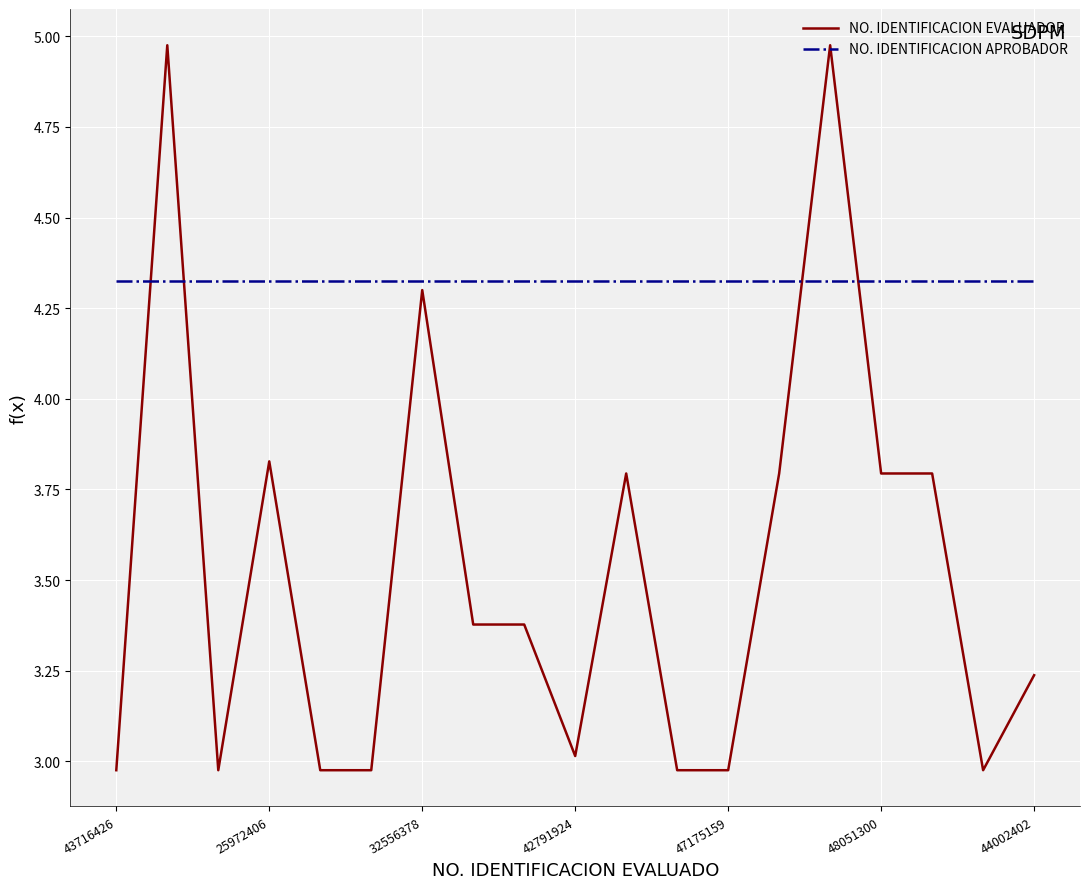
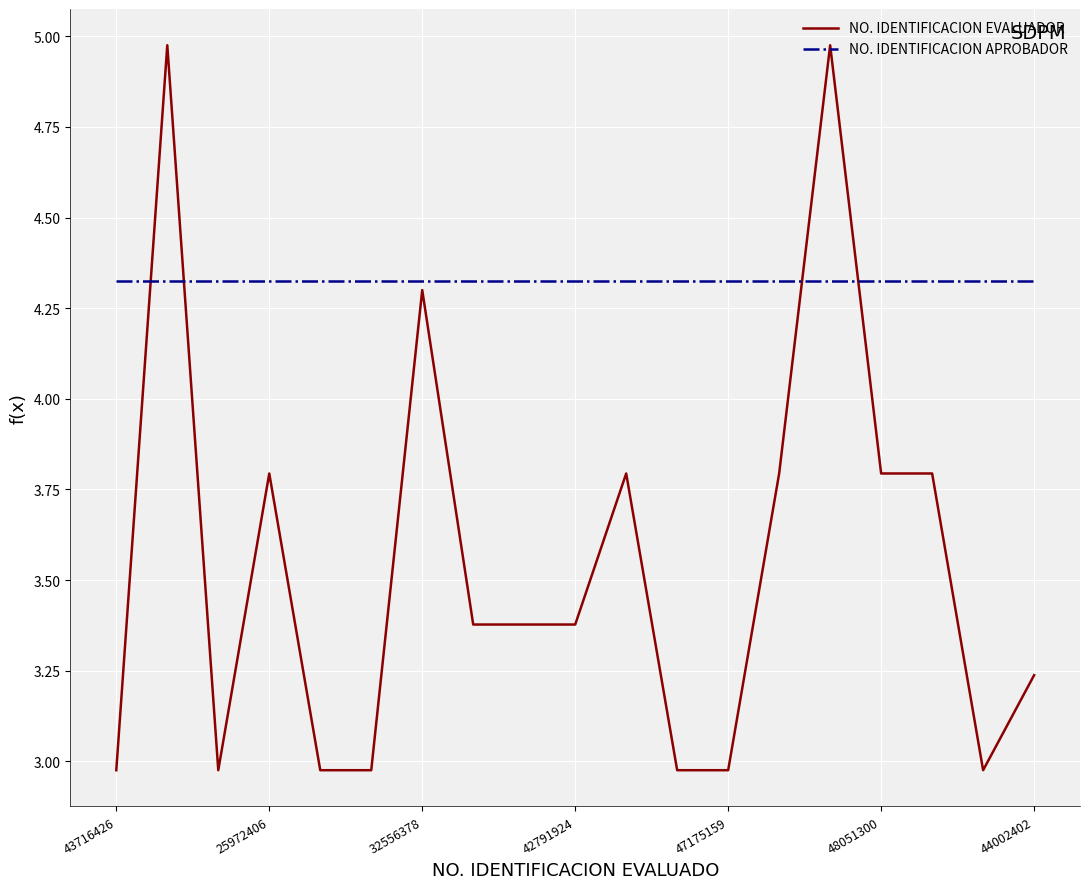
  {
    "NO. IDENTIFICACION EVALUADOR": {
      "43716426": 2.98,
-     "25972406": 3.83,
+     "25972406": 3.79,
      "32556378": 4.30,
-     "42791924": 3.01,
+     "42791924": 3.38,
      "47175159": 2.98,
      "48051300": 3.79,
      "44002402": 3.24
    },
    "NO. IDENTIFICACION APROBADOR": {
      "43716426": 4.32,
      "25972406": 4.32,
      "32556378": 4.32,
      "42791924": 4.32,
      "47175159": 4.32,
      "48051300": 4.32,
      "44002402": 4.32
    }
  }
